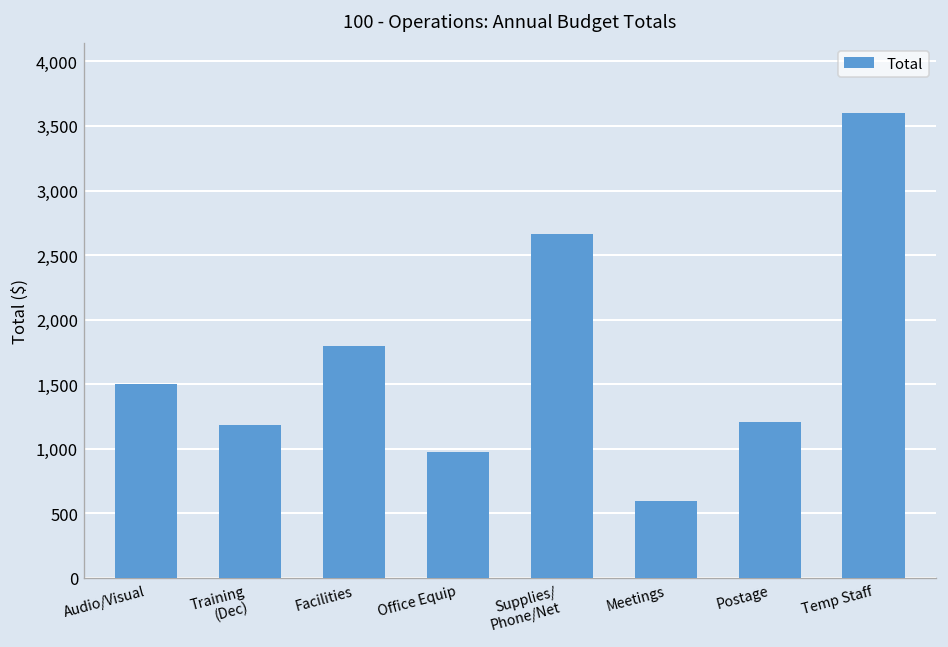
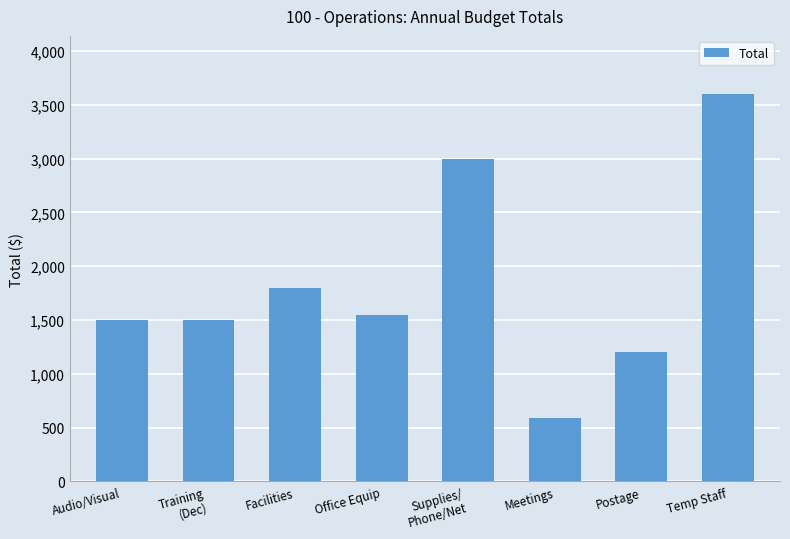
  {
    "Audio/Visual": "1,500",
-   "Training (Dec)": "1,180",
+   "Training (Dec)": "1,500",
    "Facilities": "1,800",
-   "Office Equip": "980",
-   "Supplies/ Phone/Net": "2,670",
+   "Office Equip": "1,550",
+   "Supplies/ Phone/Net": "3,000",
    "Meetings": "590",
    "Postage": "1,200",
    "Temp Staff": "3,600"
  }
